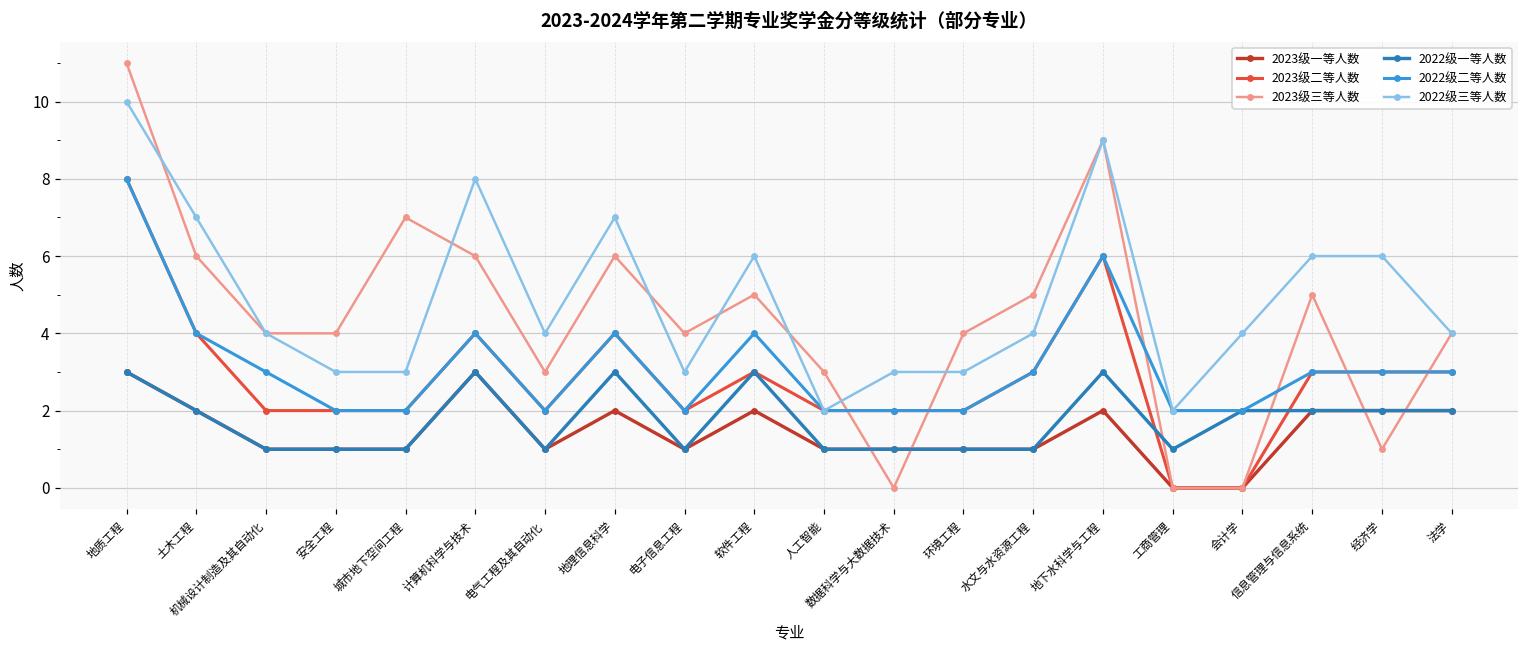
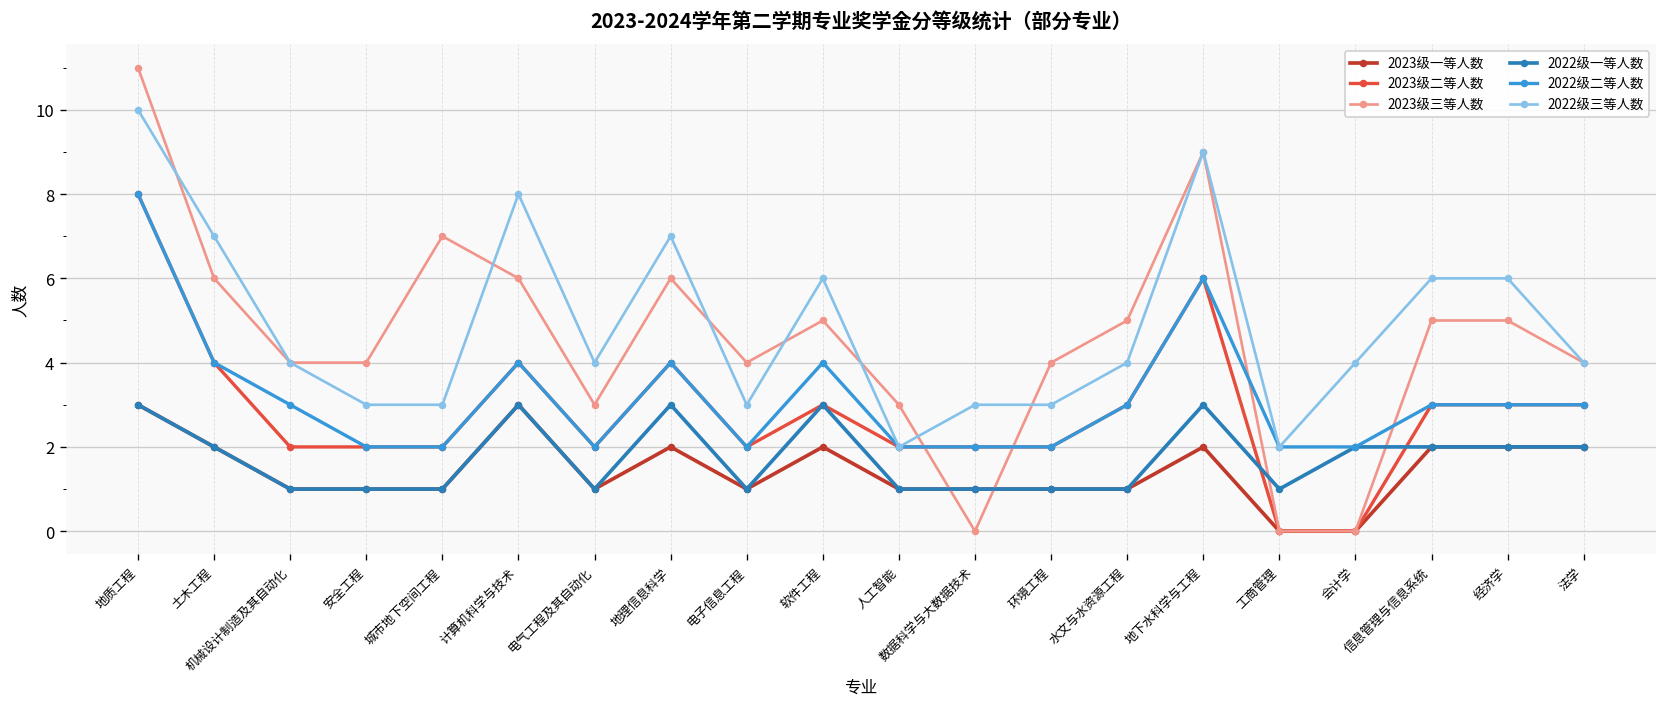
  {
    "2023级三等人数": {
      "地质工程": 11,
      "土木工程": 6,
      "安全工程": 4,
      "城市地下空间工程": 7,
      "计算机科学与技术": 6,
      "电气工程及其自动化": 3,
      "地理信息科学": 6,
      "电子信息工程": 4,
      "软件工程": 5,
      "人工智能": 3,
      "数据科学与大数据技术": 0,
      "环境工程": 4,
      "水文与水资源工程": 5,
      "信息管理与信息系统": 5,
-     "经济学": 1
+     "经济学": 5
    },
    "2022级三等人数": {
      "地质工程": 10,
      "土木工程": 7,
      "安全工程": 3,
      "城市地下空间工程": 3,
      "计算机科学与技术": 8,
      "电气工程及其自动化": 4,
      "地理信息科学": 7,
      "电子信息工程": 3,
      "软件工程": 6,
      "数据科学与大数据技术": 3,
      "环境工程": 3,
      "水文与水资源工程": 4,
      "会计学": 4,
      "信息管理与信息系统": 6,
      "经济学": 6
    }
  }
